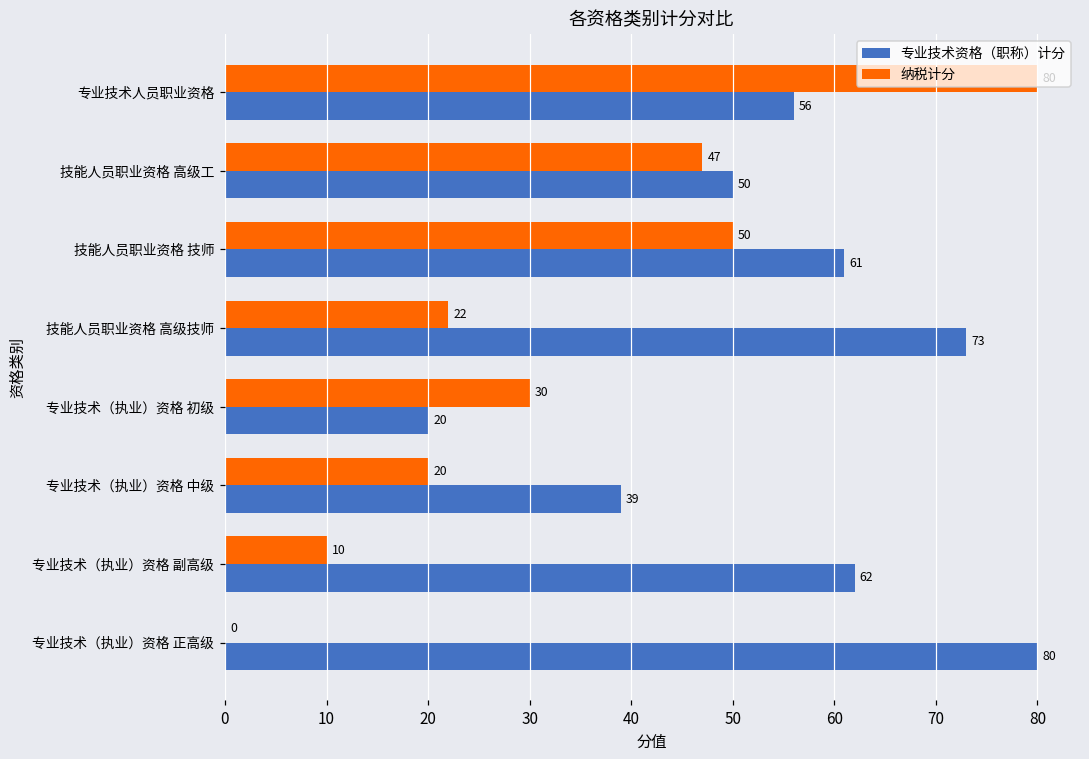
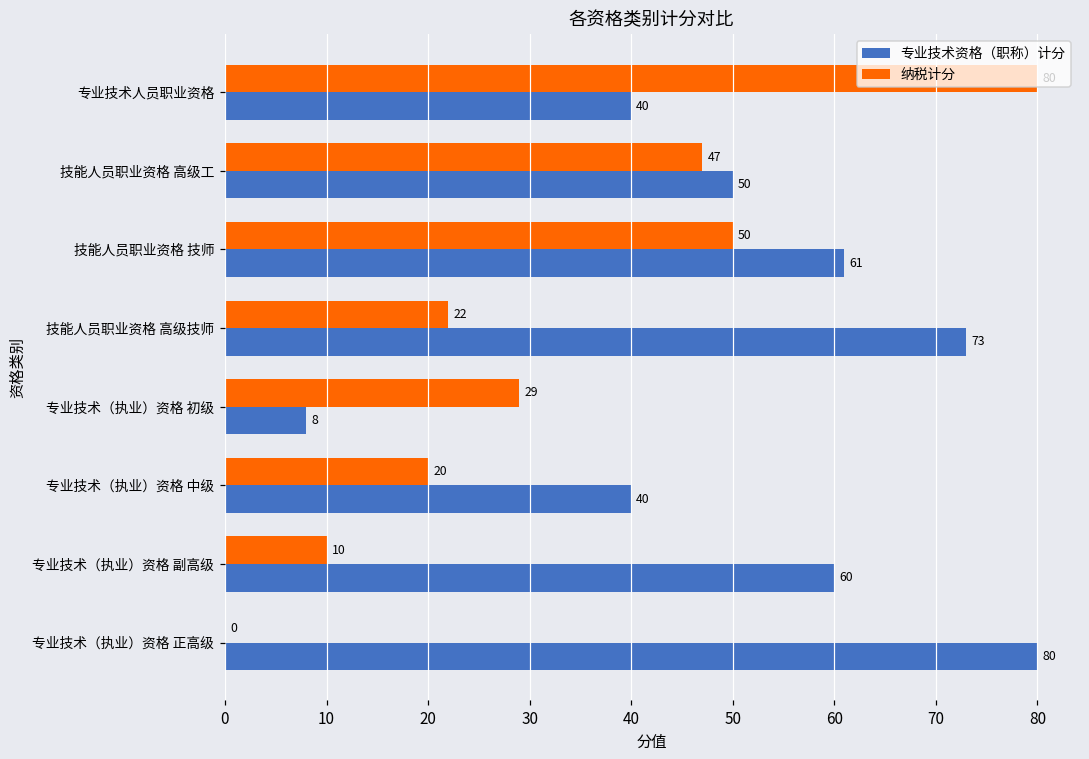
  {
    "专业技术资格（职称）计分": {
-     "专业技术人员职业资格": 56,
+     "专业技术人员职业资格": 40,
      "技能人员职业资格 高级工": 50,
      "技能人员职业资格 技师": 61,
      "技能人员职业资格 高级技师": 73,
-     "专业技术（执业）资格 初级": 20,
-     "专业技术（执业）资格 中级": 39,
-     "专业技术（执业）资格 副高级": 62,
+     "专业技术（执业）资格 初级": 8,
+     "专业技术（执业）资格 中级": 40,
+     "专业技术（执业）资格 副高级": 60,
      "专业技术（执业）资格 正高级": 80
    },
    "纳税计分": {
      "技能人员职业资格 高级工": 47,
      "技能人员职业资格 技师": 50,
      "技能人员职业资格 高级技师": 22,
-     "专业技术（执业）资格 初级": 30,
+     "专业技术（执业）资格 初级": 29,
      "专业技术（执业）资格 中级": 20,
      "专业技术（执业）资格 副高级": 10,
      "专业技术（执业）资格 正高级": 0
    }
  }
